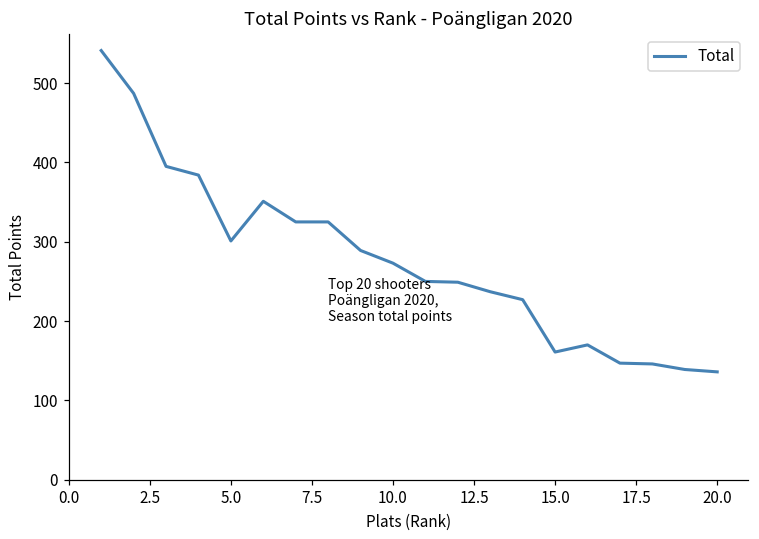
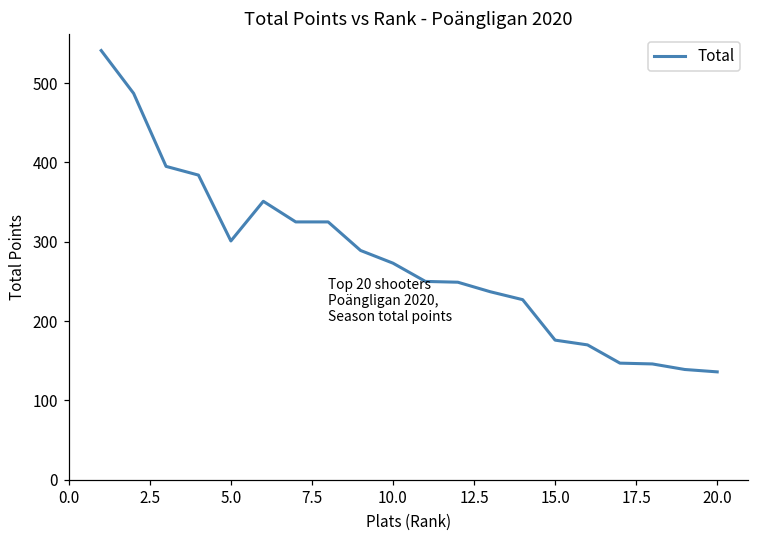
  {
    "5.0": 300,
    "10.0": 270,
-   "15.0": 160,
+   "15.0": 180,
    "20.0": 140
  }
